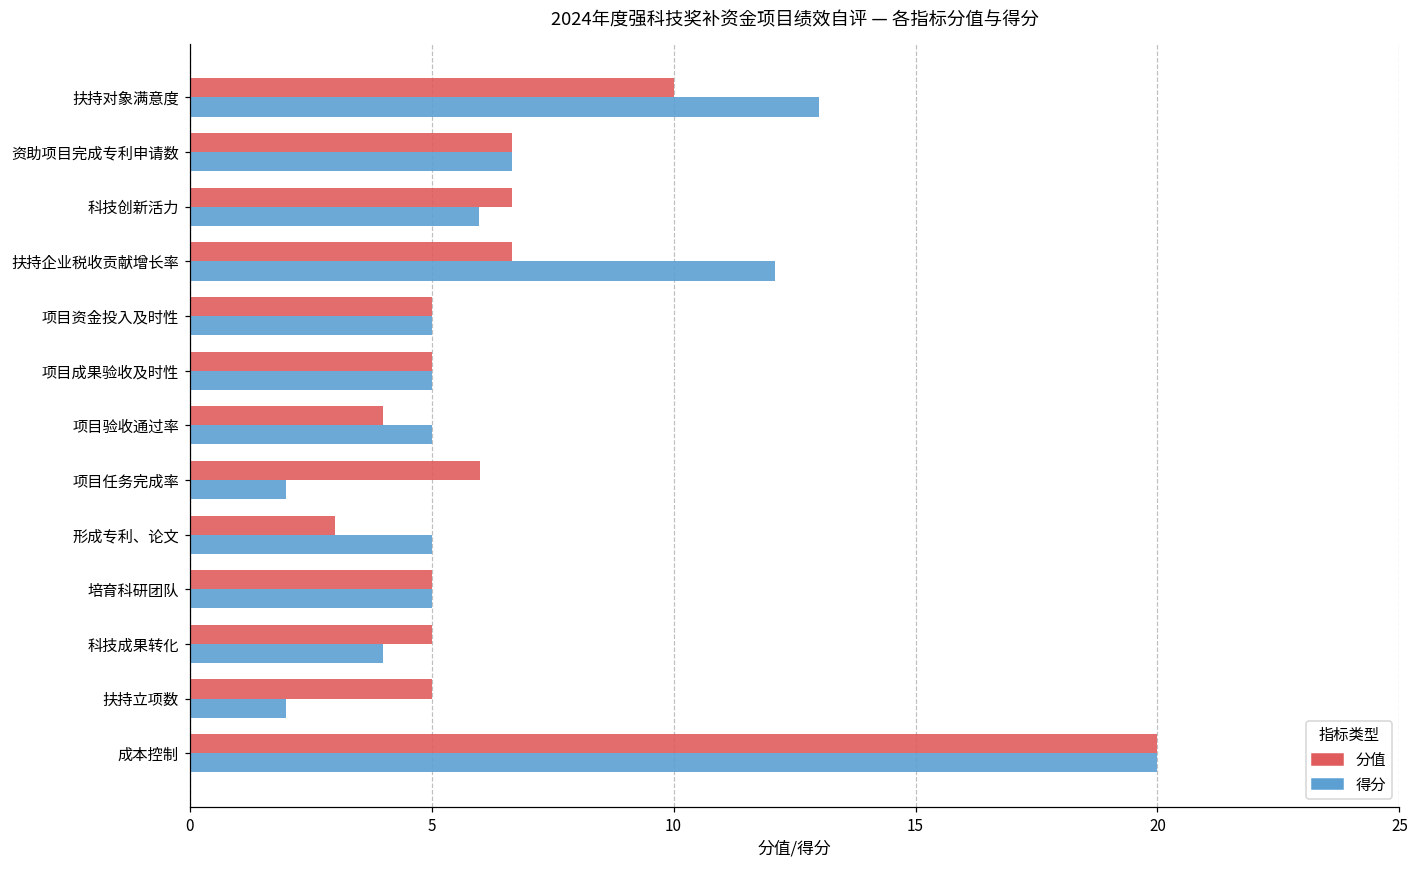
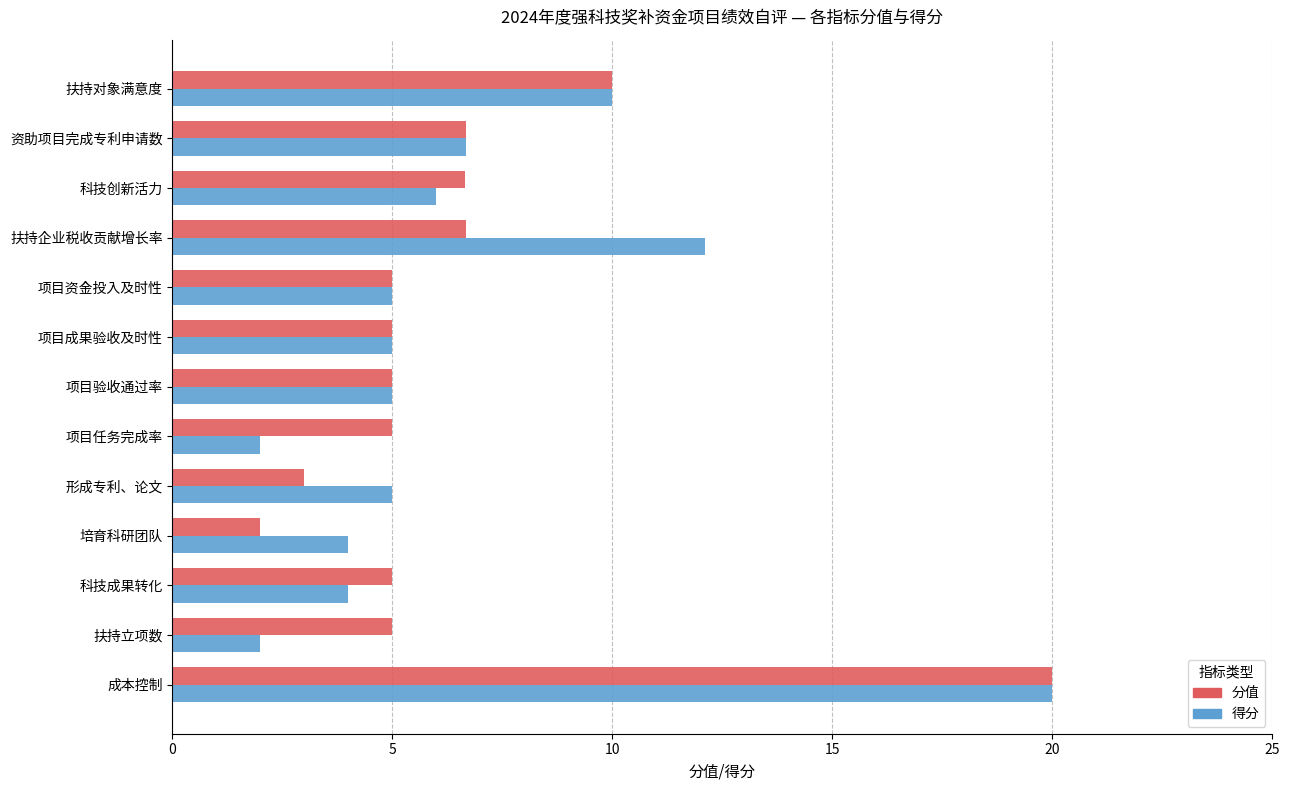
  {
    "分值": {
      "扶持对象满意度": 10,
      "资助项目完成专利申请数": 6.7,
      "科技创新活力": 6.7,
      "扶持企业税收贡献增长率": 6.7,
      "项目资金投入及时性": 5,
      "项目成果验收及时性": 5,
-     "项目验收通过率": 4,
-     "项目任务完成率": 6,
+     "项目验收通过率": 5,
+     "项目任务完成率": 5,
      "形成专利、论文": 3,
-     "培育科研团队": 5,
+     "培育科研团队": 2,
      "科技成果转化": 5,
      "扶持立项数": 5,
      "成本控制": 20
    },
    "得分": {
-     "扶持对象满意度": 13,
+     "扶持对象满意度": 10,
      "资助项目完成专利申请数": 6.7,
      "科技创新活力": 6,
      "扶持企业税收贡献增长率": 12.1,
      "项目资金投入及时性": 5,
      "项目成果验收及时性": 5,
      "项目验收通过率": 5,
      "项目任务完成率": 2,
      "形成专利、论文": 5,
-     "培育科研团队": 5,
+     "培育科研团队": 4,
      "科技成果转化": 4,
      "扶持立项数": 2,
      "成本控制": 20
    }
  }
